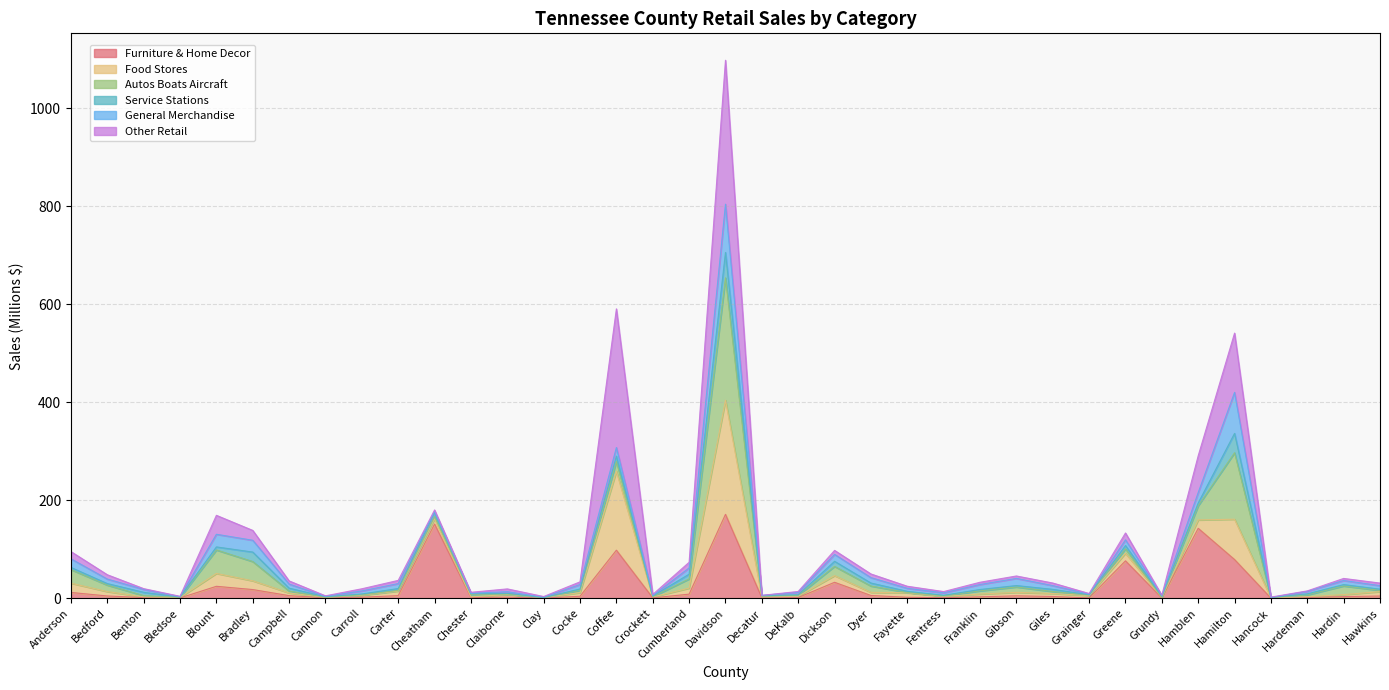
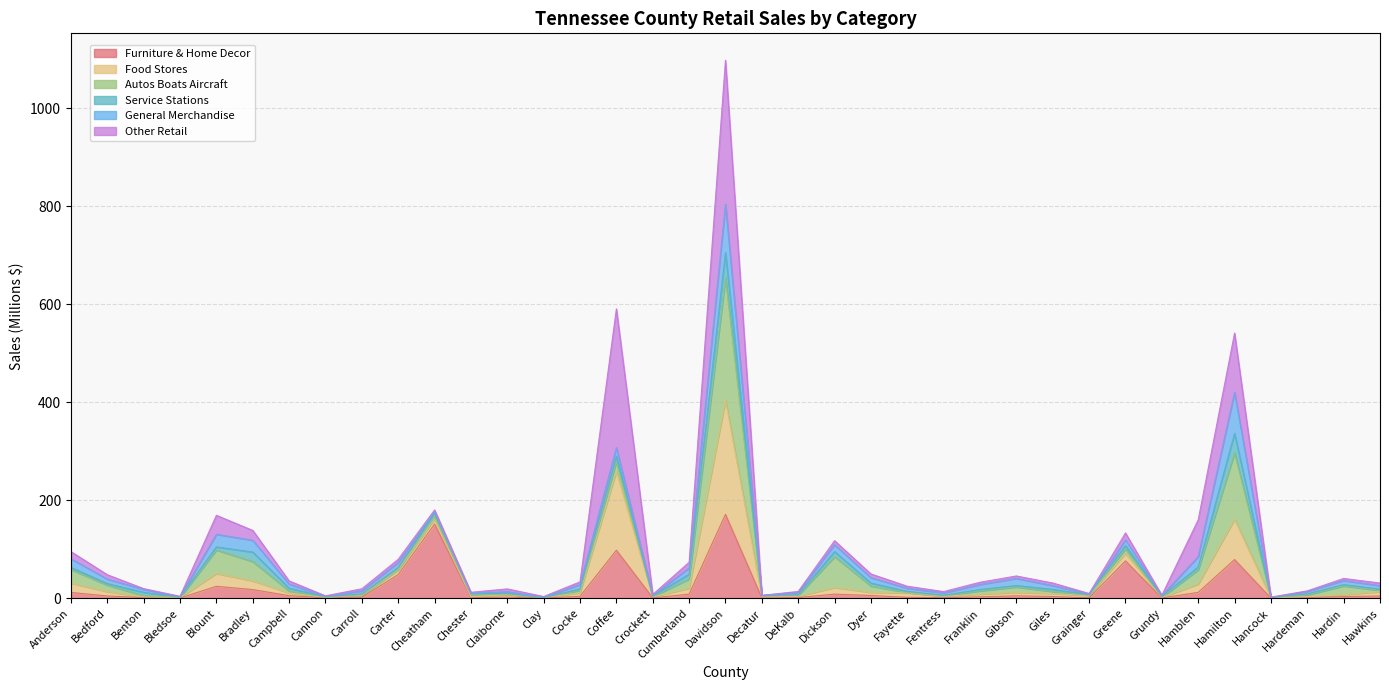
  {
    "Furniture & Home Decor": {
      "Anderson": 10,
      "Bedford": 0,
      "Blount": 20,
      "Bradley": 20,
      "Campbell": 10,
-     "Carter": 10,
+     "Carter": 50,
      "Cheatham": 150,
      "Claiborne": 0,
      "Cocke": 0,
      "Coffee": 100,
      "Cumberland": 10,
      "Davidson": 170,
-     "Dickson": 30,
+     "Dickson": 10,
      "Dyer": 10,
      "Fayette": 0,
      "Franklin": 0,
      "Gibson": 0,
      "Giles": 0,
      "Greene": 80,
-     "Hamblen": 140,
+     "Hamblen": 10,
      "Hamilton": 80,
      "Hawkins": 0
    },
    "Food Stores": {
      "Anderson": 20,
      "Bedford": 10,
      "Blount": 30,
      "Bradley": 20,
      "Coffee": 160,
      "Cumberland": 10,
      "Davidson": 230,
      "Dickson": 10,
      "Dyer": 10,
      "Franklin": 10,
      "Gibson": 10,
      "Greene": 20,
      "Hamblen": 20,
      "Hamilton": 80
    },
    "Autos Boats Aircraft": {
      "Blount": 50,
      "Bradley": 40,
      "Coffee": 20,
      "Cumberland": 20,
      "Davidson": 250,
-     "Dickson": 20,
+     "Dickson": 60,
      "Dyer": 10,
      "Greene": 10,
      "Hamblen": 30,
      "Hamilton": 140
    },
    "Other Retail": {
      "Anderson": 10,
      "Bedford": 10,
      "Blount": 40,
      "Bradley": 20,
      "Campbell": 10,
      "Carter": 10,
      "Claiborne": 10,
      "Cocke": 10,
      "Coffee": 280,
      "Cumberland": 10,
      "Davidson": 290,
      "Dickson": 10,
      "Dyer": 10,
      "Giles": 10,
      "Greene": 10,
      "Hamblen": 80,
      "Hamilton": 120
    }
  }
